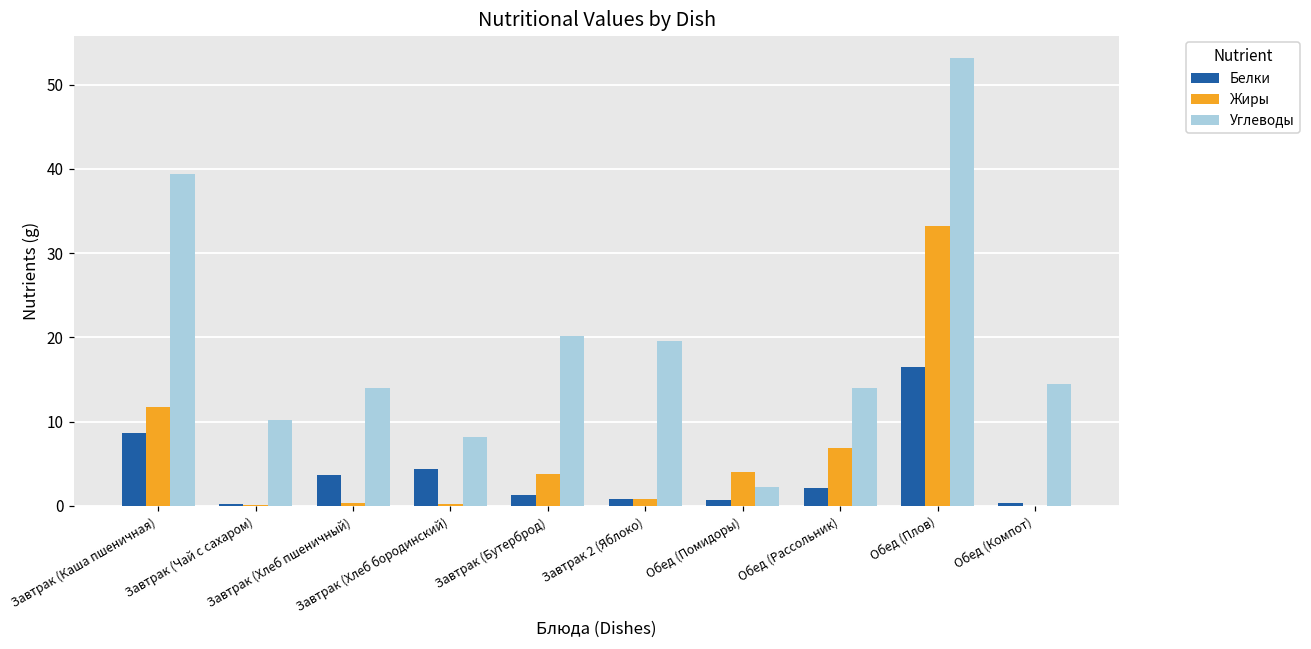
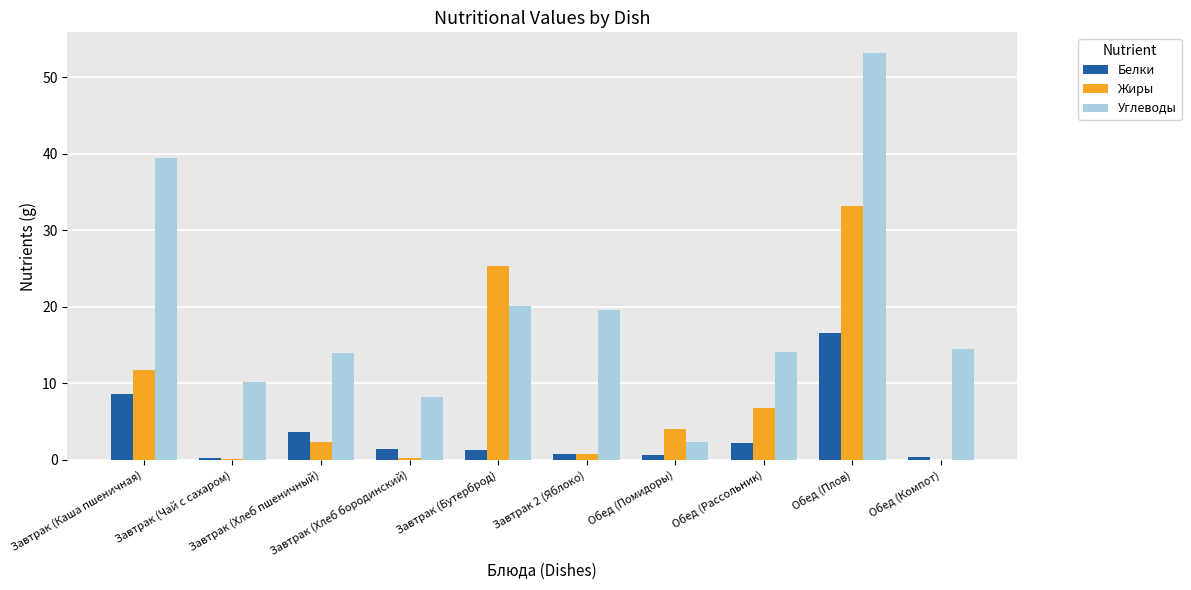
  {
    "Белки": {
      "Завтрак (Каша пшеничная)": 9,
      "Завтрак (Хлеб пшеничный)": 4,
-     "Завтрак (Хлеб бородинский)": 4,
+     "Завтрак (Хлеб бородинский)": 1,
      "Завтрак (Бутерброд)": 1,
      "Завтрак 2 (Яблоко)": 1,
      "Обед (Помидоры)": 1,
      "Обед (Рассольник)": 2,
      "Обед (Плов)": 17
    },
    "Жиры": {
      "Завтрак (Каша пшеничная)": 12,
-     "Завтрак (Хлеб пшеничный)": 0,
-     "Завтрак (Бутерброд)": 4,
+     "Завтрак (Хлеб пшеничный)": 2,
+     "Завтрак (Бутерброд)": 25,
      "Завтрак 2 (Яблоко)": 1,
      "Обед (Помидоры)": 4,
      "Обед (Рассольник)": 7,
      "Обед (Плов)": 33,
      "Обед (Компот)": 0
    },
    "Углеводы": {
      "Завтрак (Каша пшеничная)": 39,
      "Завтрак (Чай с сахаром)": 10,
      "Завтрак (Хлеб пшеничный)": 14,
      "Завтрак (Хлеб бородинский)": 8,
      "Завтрак (Бутерброд)": 20,
      "Завтрак 2 (Яблоко)": 20,
      "Обед (Помидоры)": 2,
      "Обед (Рассольник)": 14,
      "Обед (Плов)": 53,
      "Обед (Компот)": 15
    }
  }
